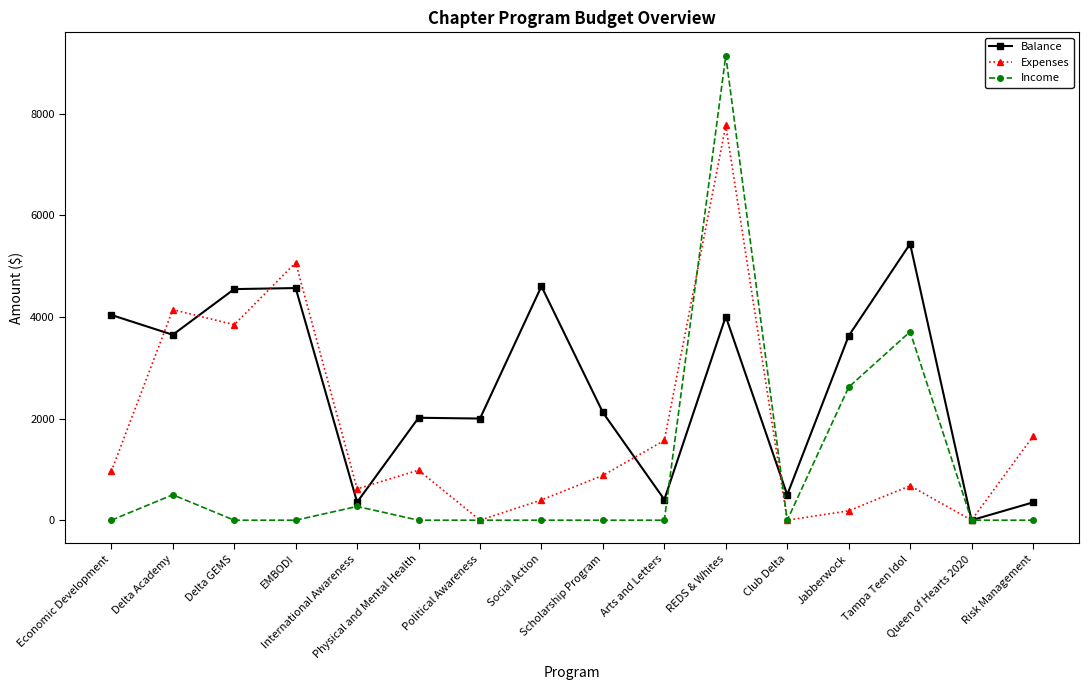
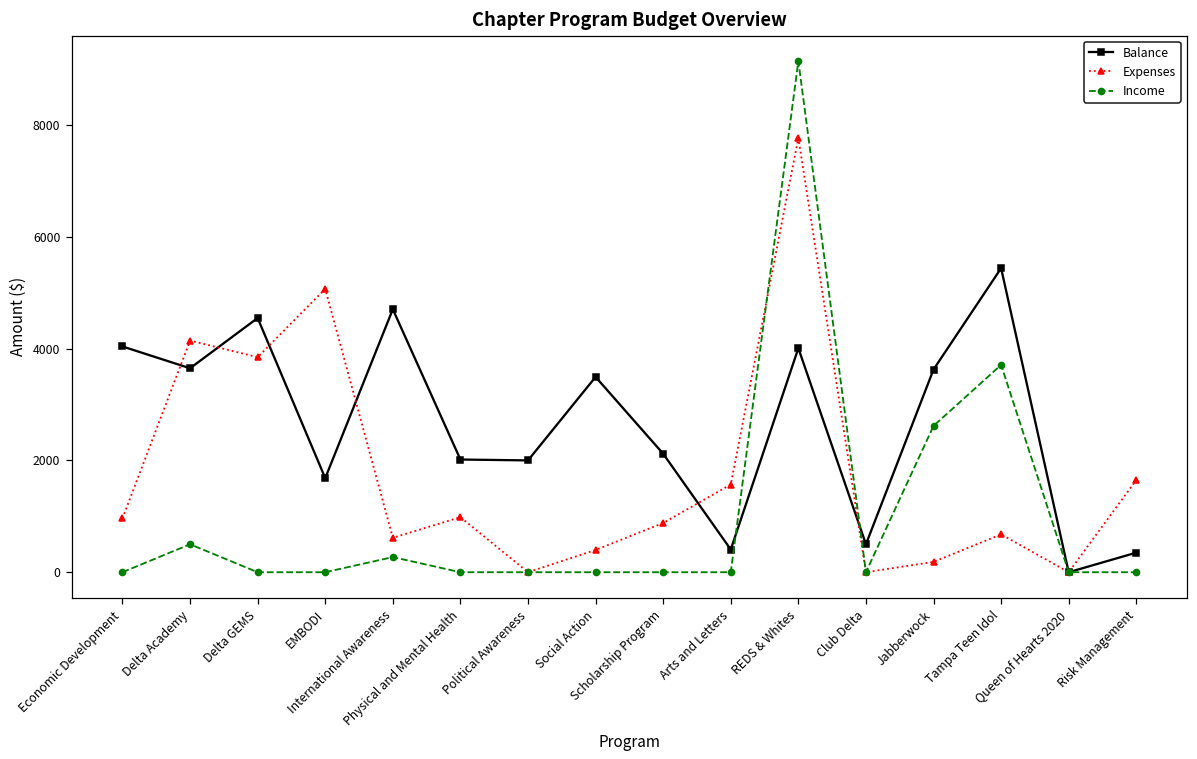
  {
    "Balance": {
      "Economic Development": 4000,
      "Delta Academy": 3600,
      "Delta GEMS": 4500,
-     "EMBODI": 4600,
-     "International Awareness": 400,
+     "EMBODI": 1700,
+     "International Awareness": 4700,
      "Physical and Mental Health": 2000,
      "Political Awareness": 2000,
-     "Social Action": 4600,
+     "Social Action": 3500,
      "Scholarship Program": 2100,
      "Arts and Letters": 400,
      "REDS & Whites": 4000,
      "Club Delta": 500,
      "Jabberwock": 3600,
      "Tampa Teen Idol": 5400,
      "Risk Management": 400
    },
    "Expenses": {
      "Economic Development": 1000,
      "Delta Academy": 4100,
      "Delta GEMS": 3800,
      "EMBODI": 5100,
      "International Awareness": 600,
      "Physical and Mental Health": 1000,
      "Social Action": 400,
      "Scholarship Program": 900,
      "Arts and Letters": 1600,
      "REDS & Whites": 7800,
      "Jabberwock": 200,
      "Tampa Teen Idol": 700,
      "Risk Management": 1700
    },
    "Income": {
      "Economic Development": 0,
      "Delta Academy": 500,
      "Delta GEMS": 0,
      "EMBODI": 0,
      "International Awareness": 300,
      "Physical and Mental Health": 0,
      "Social Action": 0,
      "Scholarship Program": 0,
      "Arts and Letters": 0,
      "REDS & Whites": 9100,
      "Jabberwock": 2600,
      "Tampa Teen Idol": 3700,
      "Risk Management": 0
    }
  }
